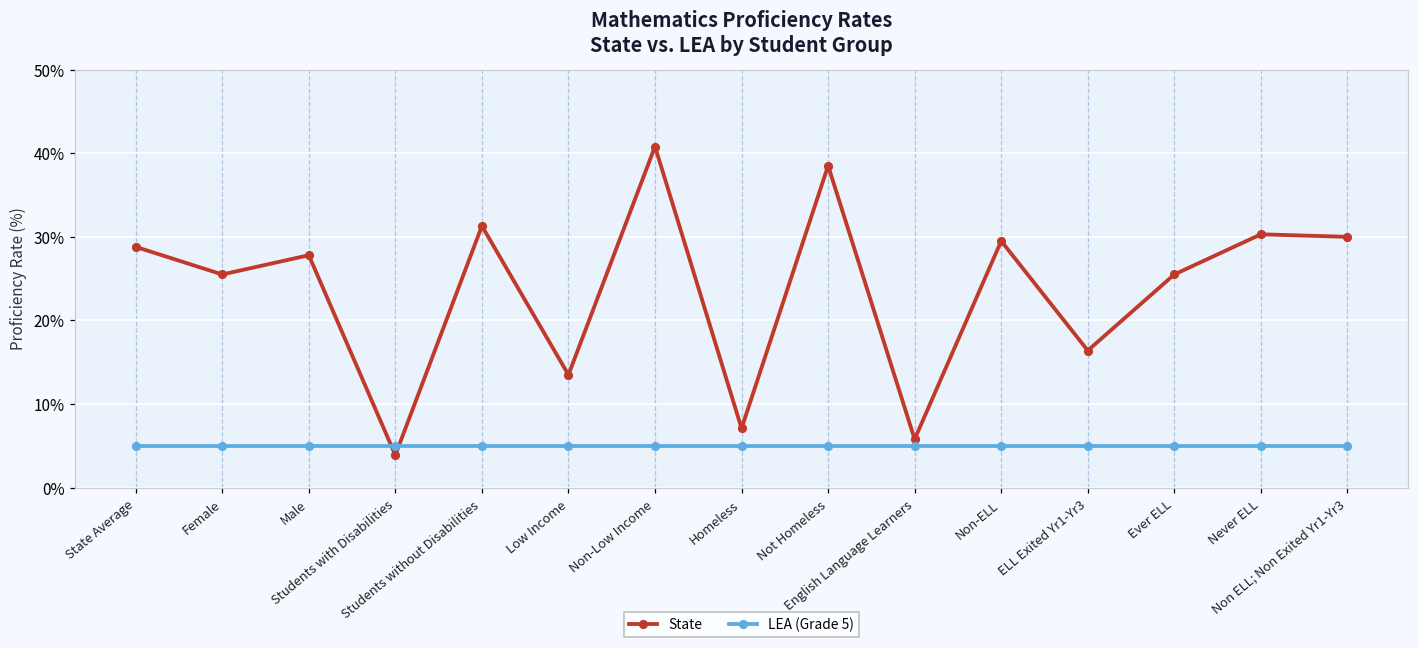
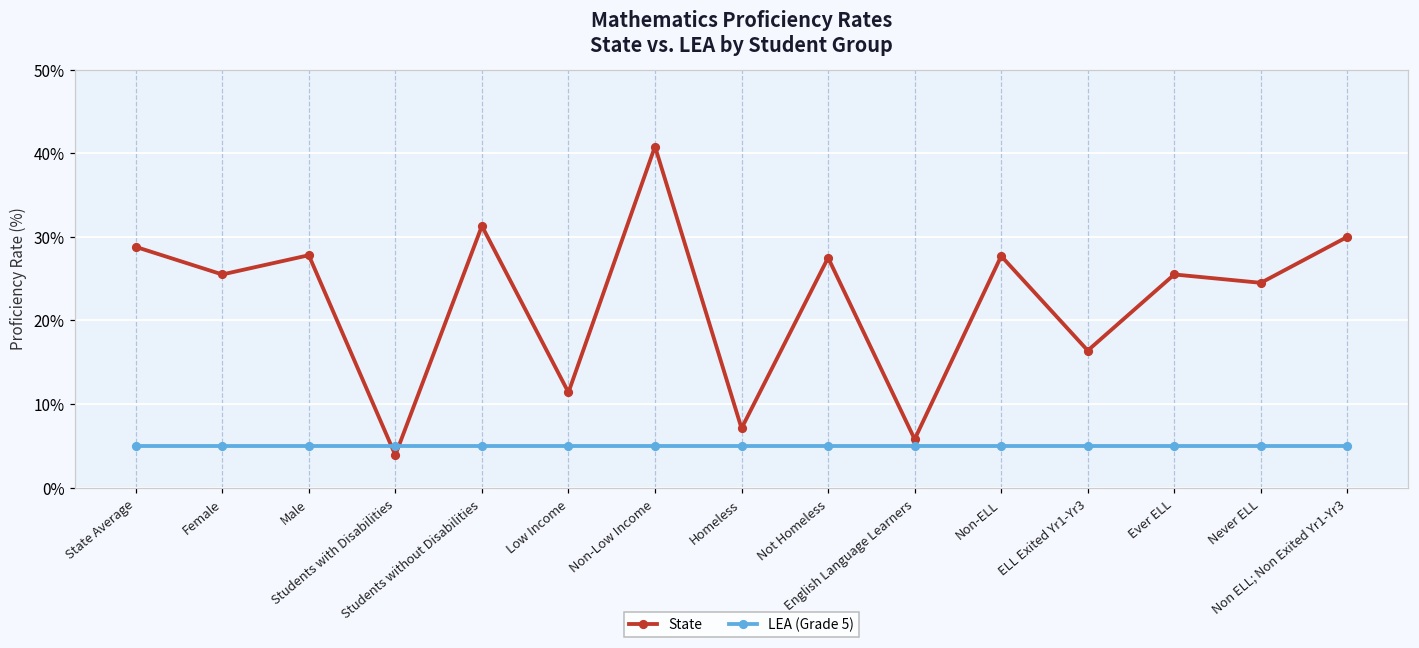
  {
    "State": {
      "State Average": "29%",
      "Female": "26%",
      "Male": "28%",
      "Students with Disabilities": "4%",
      "Students without Disabilities": "31%",
-     "Low Income": "14%",
+     "Low Income": "11%",
      "Non-Low Income": "41%",
      "Homeless": "7%",
-     "Not Homeless": "39%",
+     "Not Homeless": "28%",
      "English Language Learners": "6%",
-     "Non-ELL": "30%",
+     "Non-ELL": "28%",
      "ELL Exited Yr1-Yr3": "16%",
      "Ever ELL": "26%",
-     "Never ELL": "30%",
+     "Never ELL": "25%",
      "Non ELL; Non Exited Yr1-Yr3": "30%"
    },
    "LEA (Grade 5)": {
      "State Average": "5%",
      "Female": "5%",
      "Male": "5%",
      "Students with Disabilities": "5%",
      "Students without Disabilities": "5%",
      "Low Income": "5%",
      "Non-Low Income": "5%",
      "Homeless": "5%",
      "Not Homeless": "5%",
      "English Language Learners": "5%",
      "Non-ELL": "5%",
      "ELL Exited Yr1-Yr3": "5%",
      "Ever ELL": "5%",
      "Never ELL": "5%",
      "Non ELL; Non Exited Yr1-Yr3": "5%"
    }
  }
